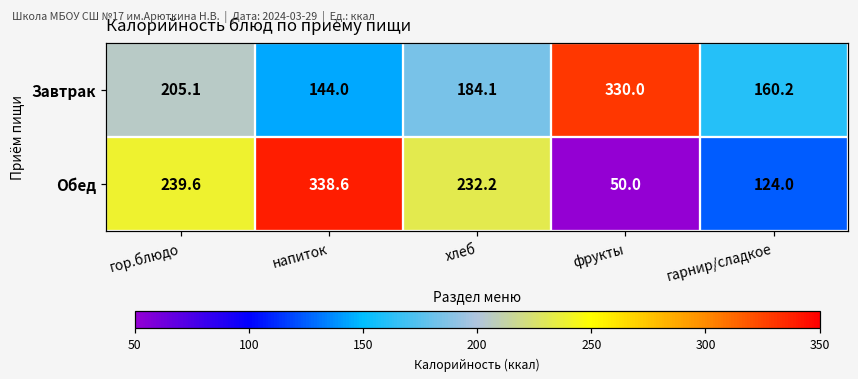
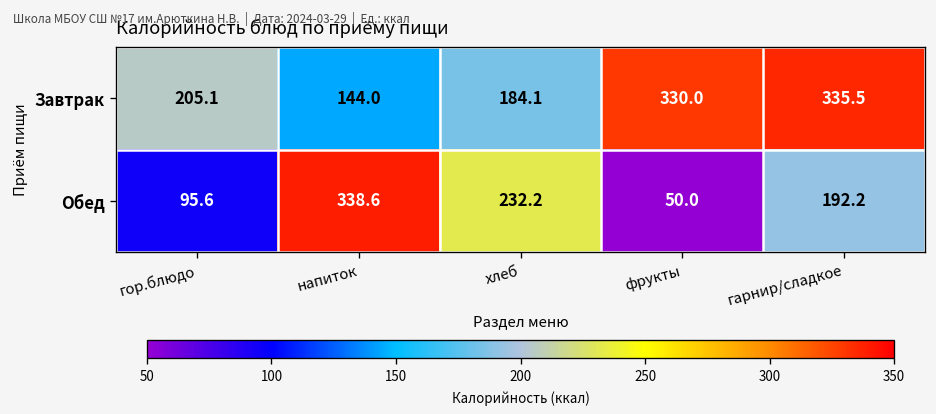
  {
    "Завтрак": {
      "гор.блюдо": 205.1,
      "напиток": 144.0,
      "хлеб": 184.1,
      "фрукты": 330.0,
-     "гарнир/сладкое": 160.2
+     "гарнир/сладкое": 335.5
    },
    "Обед": {
-     "гор.блюдо": 239.6,
+     "гор.блюдо": 95.6,
      "напиток": 338.6,
      "хлеб": 232.2,
      "фрукты": 50.0,
-     "гарнир/сладкое": 124.0
+     "гарнир/сладкое": 192.2
    }
  }
